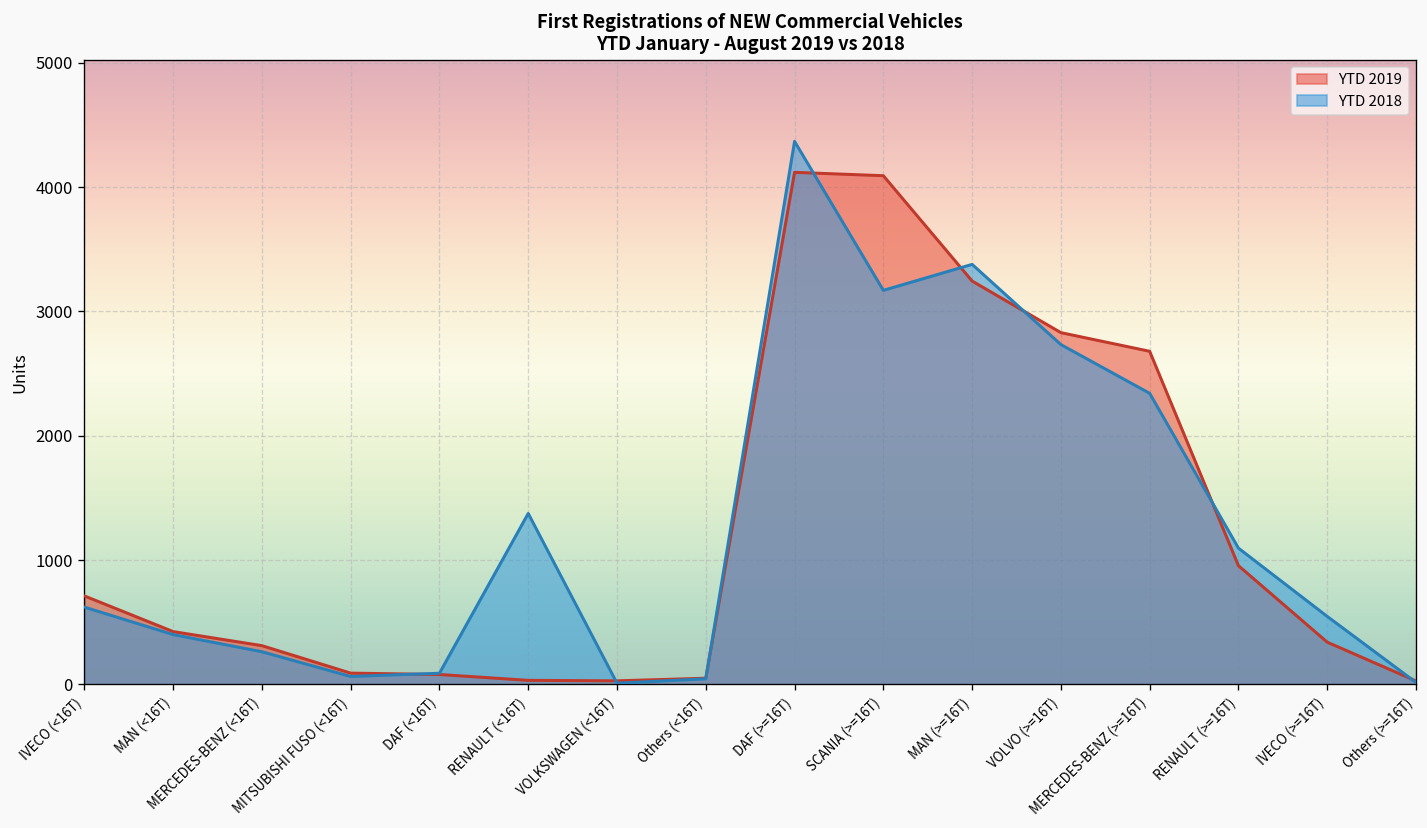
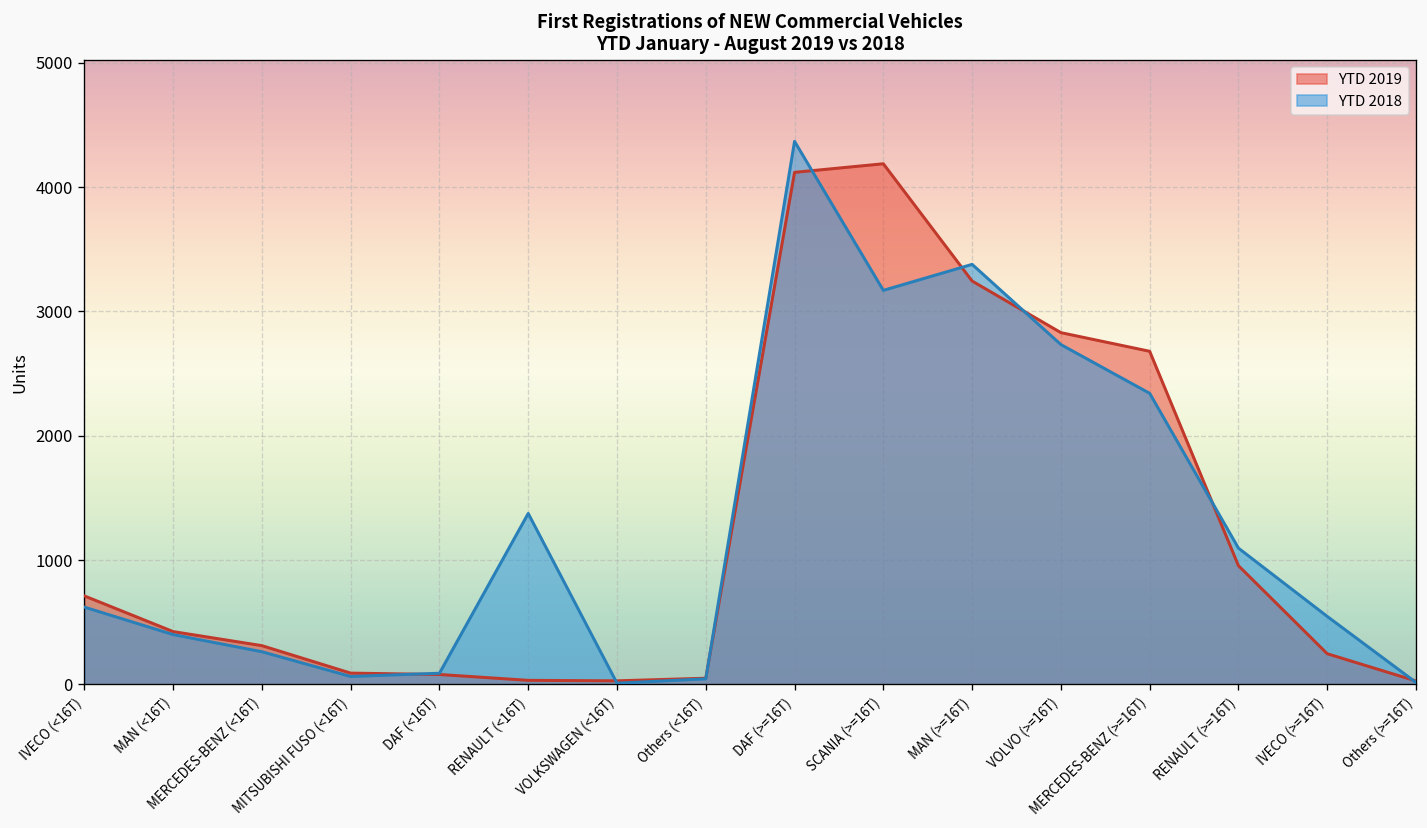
  {
    "YTD 2019": {
      "IVECO (<16T)": 710,
      "MERCEDES-BENZ (<16T)": 310,
      "MITSUBISHI FUSO (<16T)": 90,
      "RENAULT (<16T)": 30,
      "DAF (>=16T)": 4120,
-     "SCANIA (>=16T)": 4090,
+     "SCANIA (>=16T)": 4190,
      "MAN (>=16T)": 3240,
      "VOLVO (>=16T)": 2830,
      "MERCEDES-BENZ (>=16T)": 2680,
      "RENAULT (>=16T)": 960,
-     "IVECO (>=16T)": 340
+     "IVECO (>=16T)": 250
    },
    "YTD 2018": {
      "IVECO (<16T)": 620,
      "MERCEDES-BENZ (<16T)": 260,
      "MITSUBISHI FUSO (<16T)": 60,
      "RENAULT (<16T)": 1380,
      "DAF (>=16T)": 4370,
      "SCANIA (>=16T)": 3170,
      "MAN (>=16T)": 3380,
      "VOLVO (>=16T)": 2730,
      "MERCEDES-BENZ (>=16T)": 2340,
      "RENAULT (>=16T)": 1100,
      "IVECO (>=16T)": 550
    }
  }
